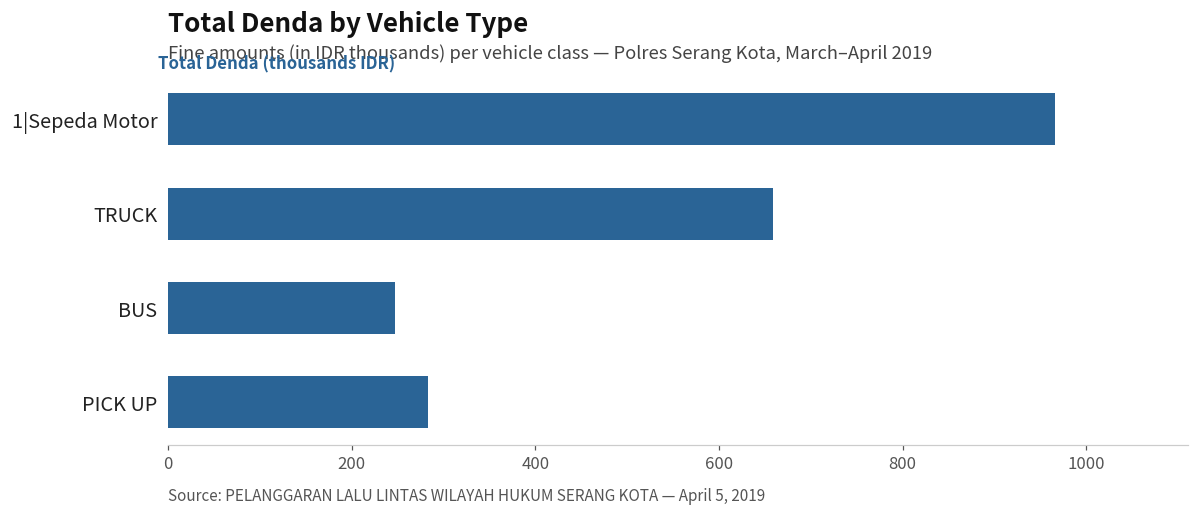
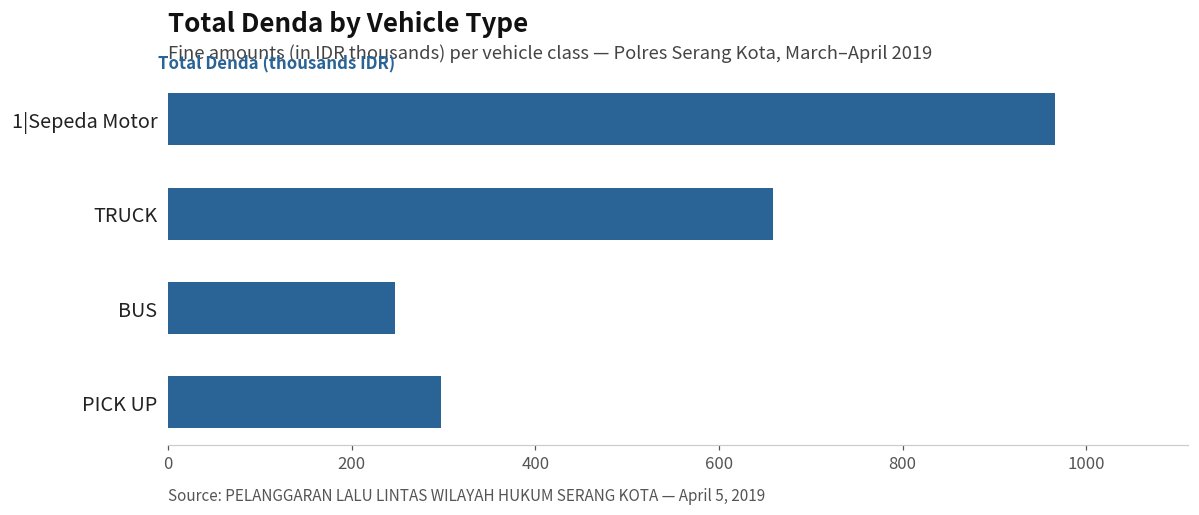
  {
    "1|Sepeda Motor": 970,
    "TRUCK": 660,
    "BUS": 250,
-   "PICK UP": 280
+   "PICK UP": 300
  }
